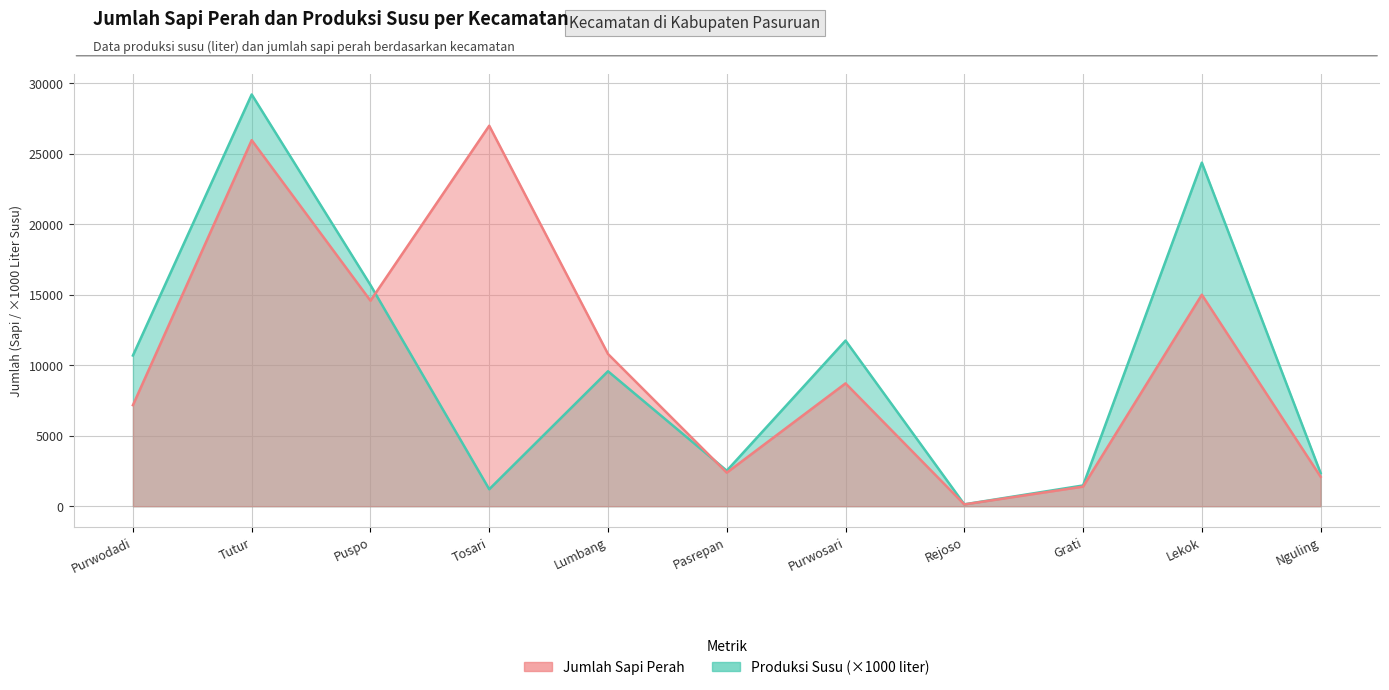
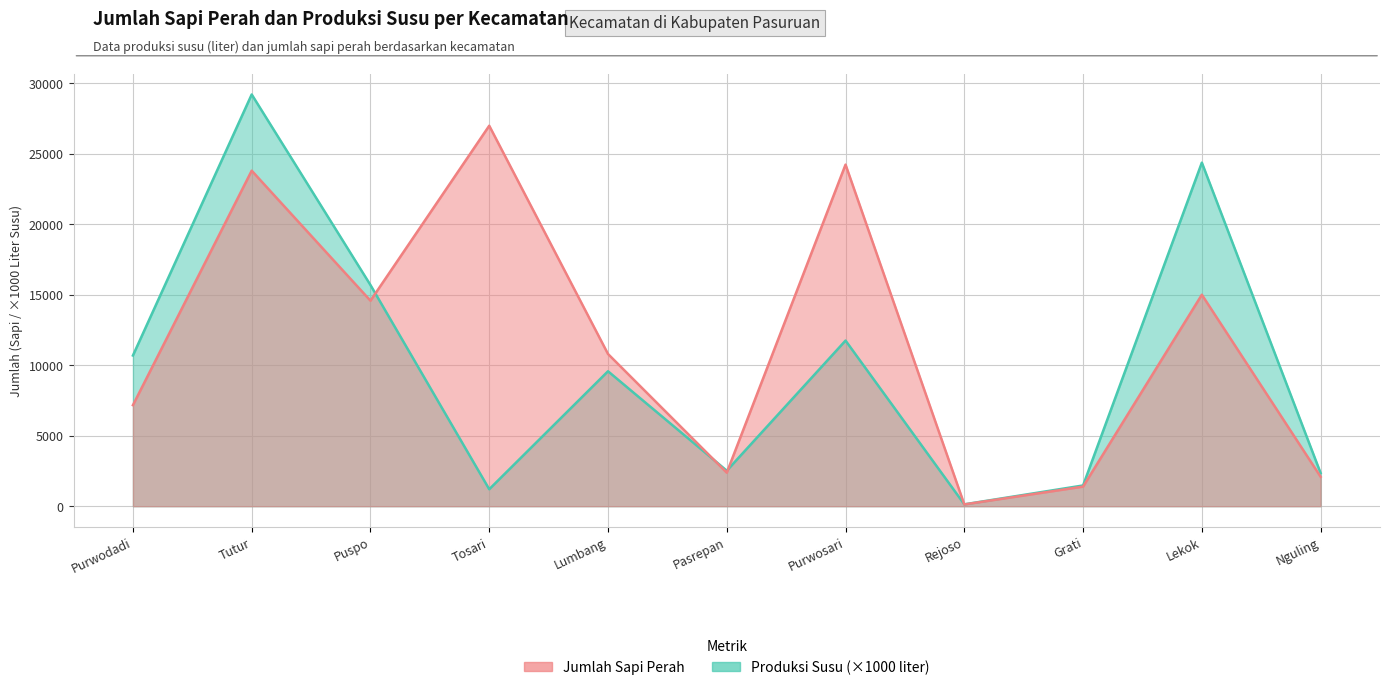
  {
    "Produksi Susu (×1000 liter)": {
      "Purwodadi": 10700,
      "Tutur": 29200,
      "Puspo": 15700,
      "Tosari": 1200,
      "Lumbang": 9600,
      "Purwosari": 11700,
      "Lekok": 24400,
      "Nguling": 2300
    },
    "Jumlah Sapi Perah": {
      "Purwodadi": 7200,
-     "Tutur": 26000,
+     "Tutur": 23800,
      "Puspo": 14600,
      "Tosari": 27000,
      "Lumbang": 10800,
-     "Purwosari": 8700,
+     "Purwosari": 24200,
      "Lekok": 15000,
      "Nguling": 2100
    }
  }
